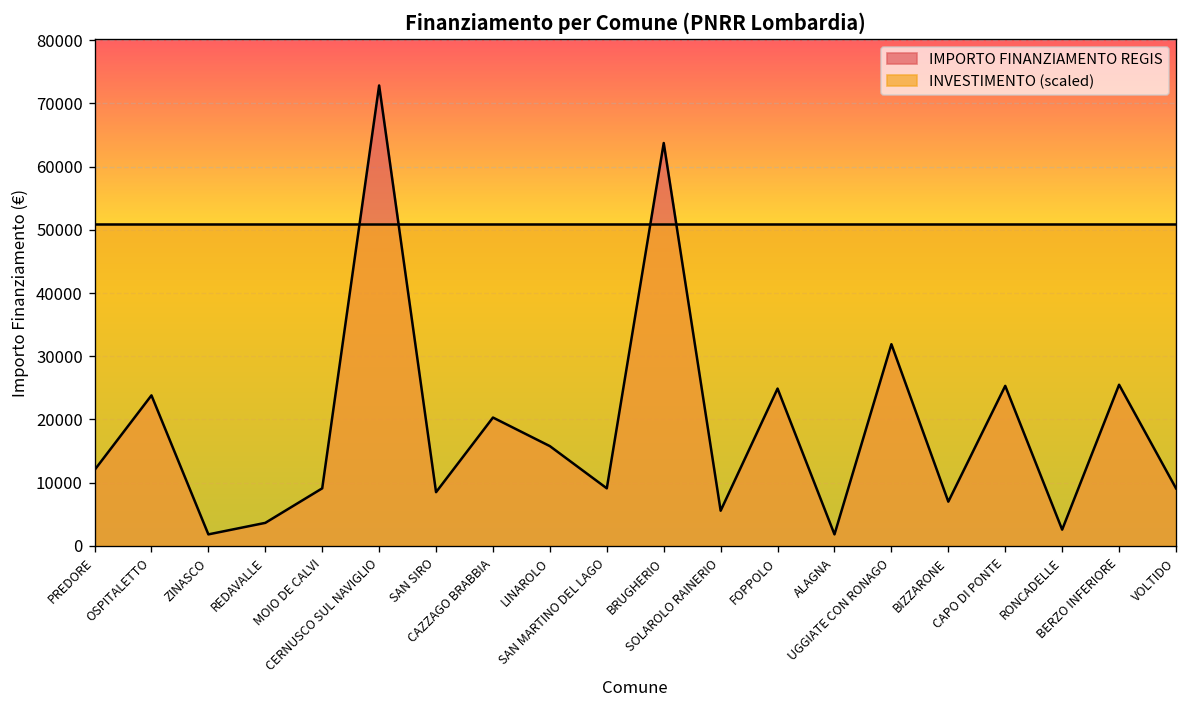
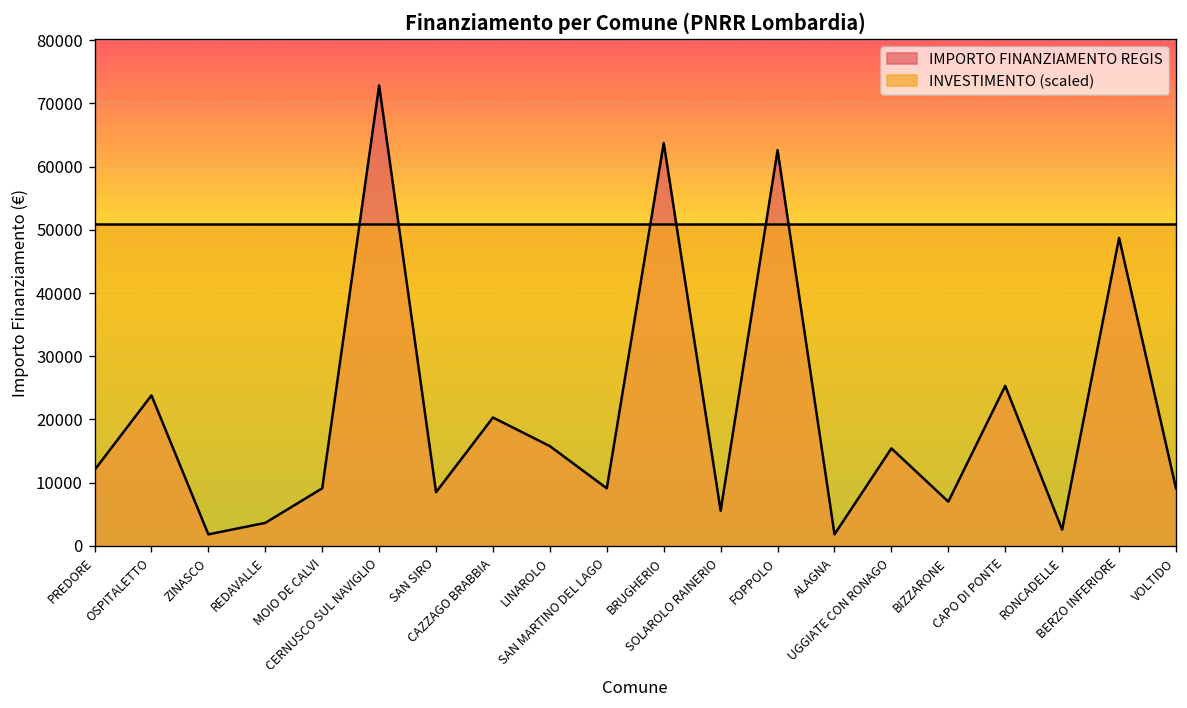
  {
    "IMPORTO FINANZIAMENTO REGIS": {
      "PREDORE": 12000,
      "OSPITALETTO": 24000,
      "ZINASCO": 2000,
      "REDAVALLE": 4000,
      "MOIO DE CALVI": 9000,
      "CERNUSCO SUL NAVIGLIO": 73000,
      "SAN SIRO": 8000,
      "CAZZAGO BRABBIA": 20000,
      "LINAROLO": 16000,
      "SAN MARTINO DEL LAGO": 9000,
      "BRUGHERIO": 64000,
      "SOLAROLO RAINERIO": 6000,
-     "FOPPOLO": 25000,
+     "FOPPOLO": 63000,
      "ALAGNA": 2000,
-     "UGGIATE CON RONAGO": 32000,
+     "UGGIATE CON RONAGO": 15000,
      "BIZZARONE": 7000,
      "CAPO DI PONTE": 25000,
      "RONCADELLE": 3000,
-     "BERZO INFERIORE": 25000,
+     "BERZO INFERIORE": 49000,
      "VOLTIDO": 9000
    },
    "INVESTIMENTO (scaled)": {
      "PREDORE": 51000,
      "OSPITALETTO": 51000,
      "ZINASCO": 51000,
      "REDAVALLE": 51000,
      "MOIO DE CALVI": 51000,
      "CERNUSCO SUL NAVIGLIO": 51000,
      "SAN SIRO": 51000,
      "CAZZAGO BRABBIA": 51000,
      "LINAROLO": 51000,
      "SAN MARTINO DEL LAGO": 51000,
      "BRUGHERIO": 51000,
      "SOLAROLO RAINERIO": 51000,
      "FOPPOLO": 51000,
      "ALAGNA": 51000,
      "UGGIATE CON RONAGO": 51000,
      "BIZZARONE": 51000,
      "CAPO DI PONTE": 51000,
      "RONCADELLE": 51000,
      "BERZO INFERIORE": 51000,
      "VOLTIDO": 51000
    }
  }
